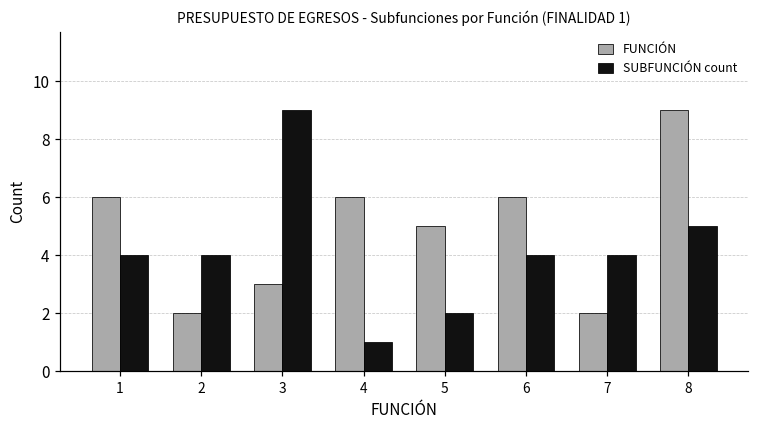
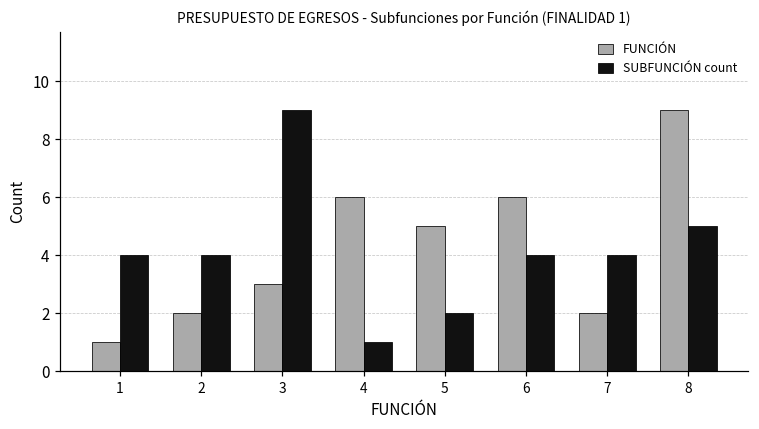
  {
    "FUNCIÓN": {
-     "1": 6,
+     "1": 1,
      "2": 2,
      "3": 3,
      "4": 6,
      "5": 5,
      "6": 6,
      "7": 2,
      "8": 9
    },
    "SUBFUNCIÓN count": {
      "1": 4,
      "2": 4,
      "3": 9,
      "4": 1,
      "5": 2,
      "6": 4,
      "7": 4,
      "8": 5
    }
  }
